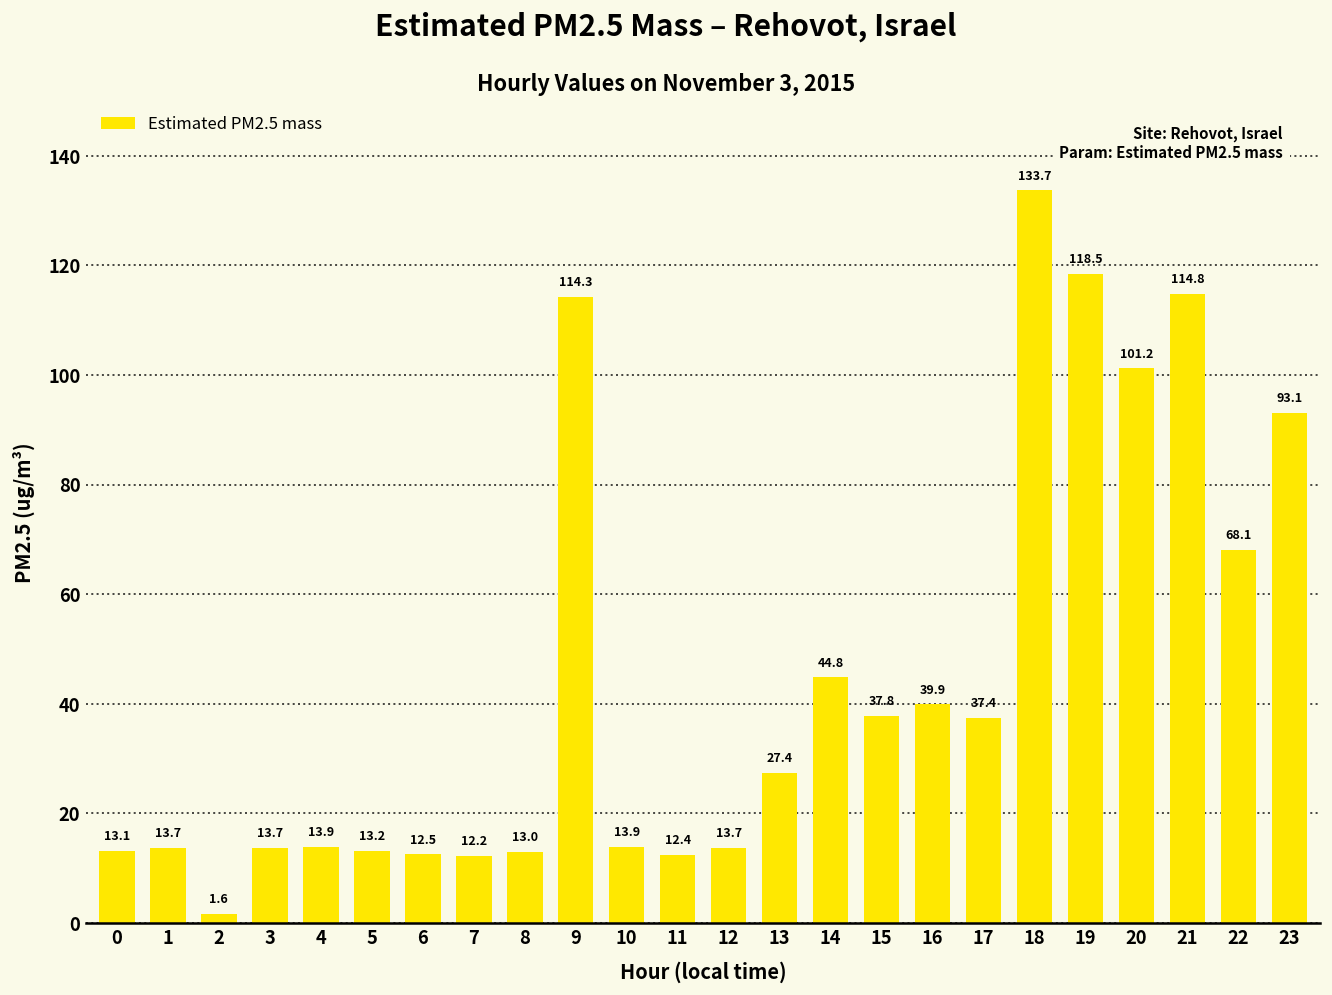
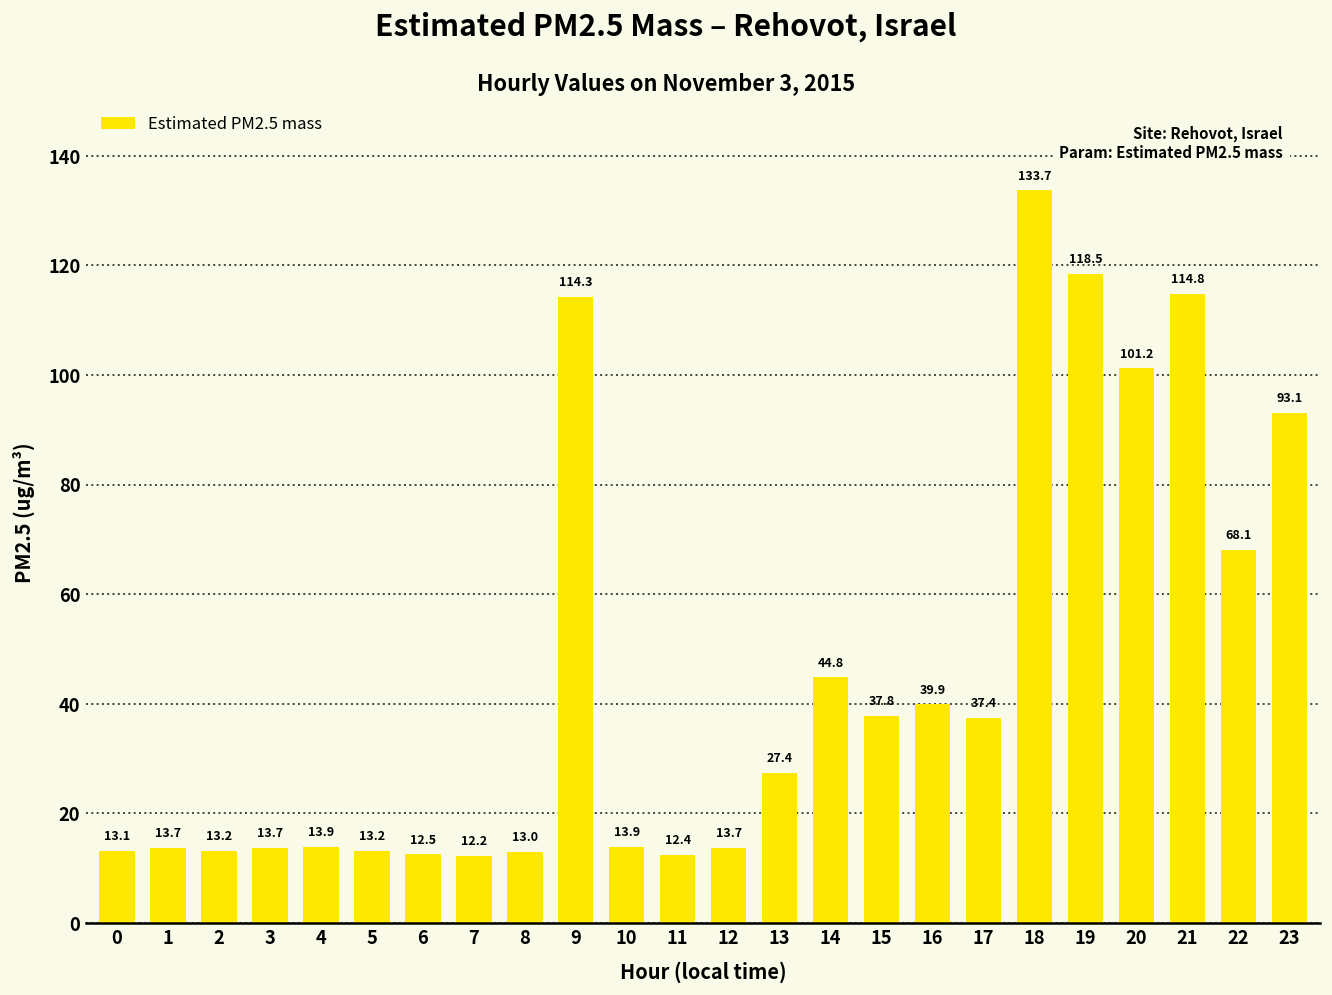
  {
    "0": 13.1,
    "1": 13.7,
-   "2": 1.6,
+   "2": 13.2,
    "3": 13.7,
    "4": 13.9,
    "5": 13.2,
    "6": 12.5,
    "7": 12.2,
    "8": 13.0,
    "9": 114.3,
    "10": 13.9,
    "11": 12.4,
    "12": 13.7,
    "13": 27.4,
    "14": 44.8,
    "15": 37.8,
    "16": 39.9,
    "17": 37.4,
    "18": 133.7,
    "19": 118.5,
    "20": 101.2,
    "21": 114.8,
    "22": 68.1,
    "23": 93.1
  }
